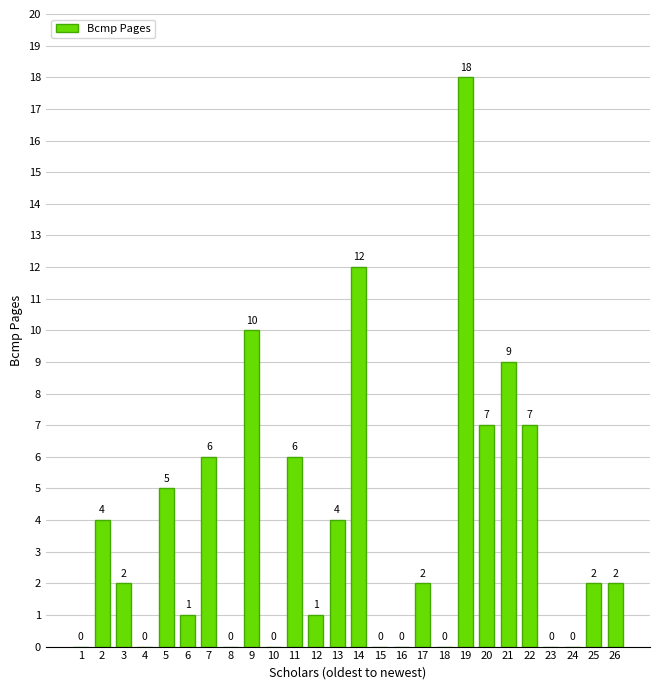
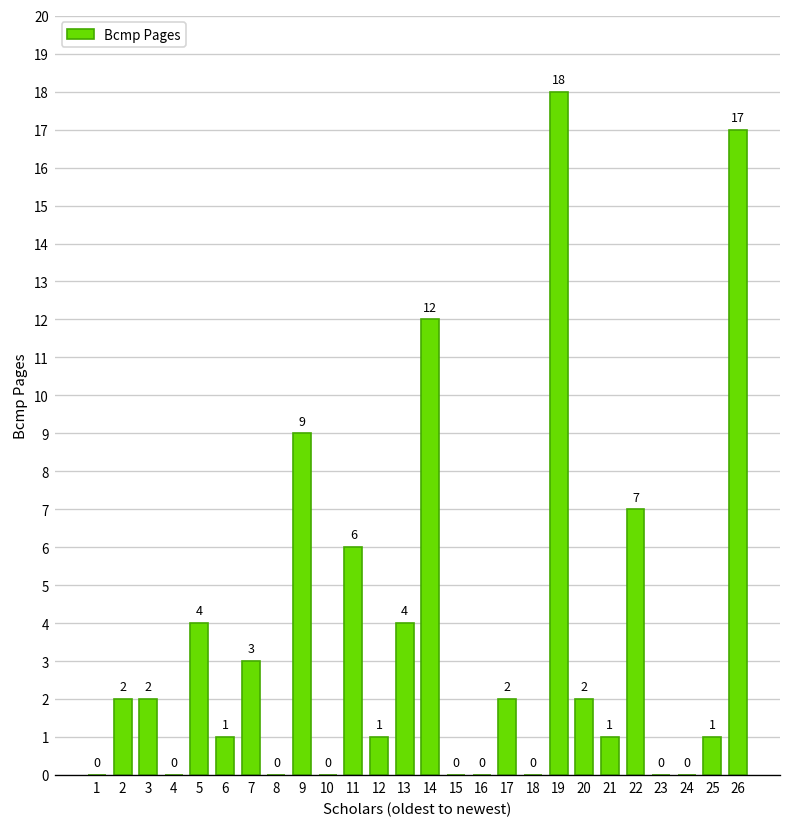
  {
    "1": 0,
-   "2": 4,
+   "2": 2,
    "3": 2,
    "4": 0,
-   "5": 5,
+   "5": 4,
    "6": 1,
-   "7": 6,
+   "7": 3,
    "8": 0,
-   "9": 10,
+   "9": 9,
    "10": 0,
    "11": 6,
    "12": 1,
    "13": 4,
    "14": 12,
    "15": 0,
    "16": 0,
    "17": 2,
    "18": 0,
    "19": 18,
-   "20": 7,
-   "21": 9,
+   "20": 2,
+   "21": 1,
    "22": 7,
    "23": 0,
    "24": 0,
-   "25": 2,
-   "26": 2
+   "25": 1,
+   "26": 17
  }
